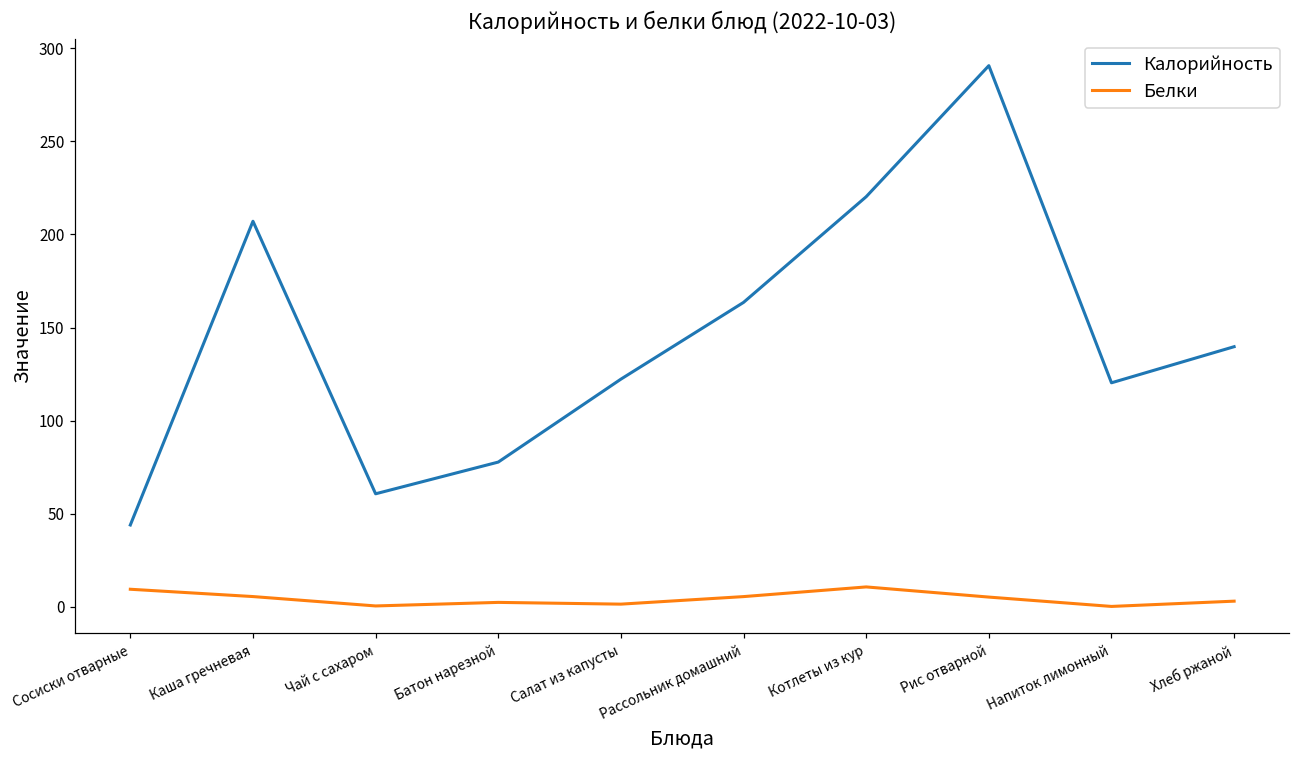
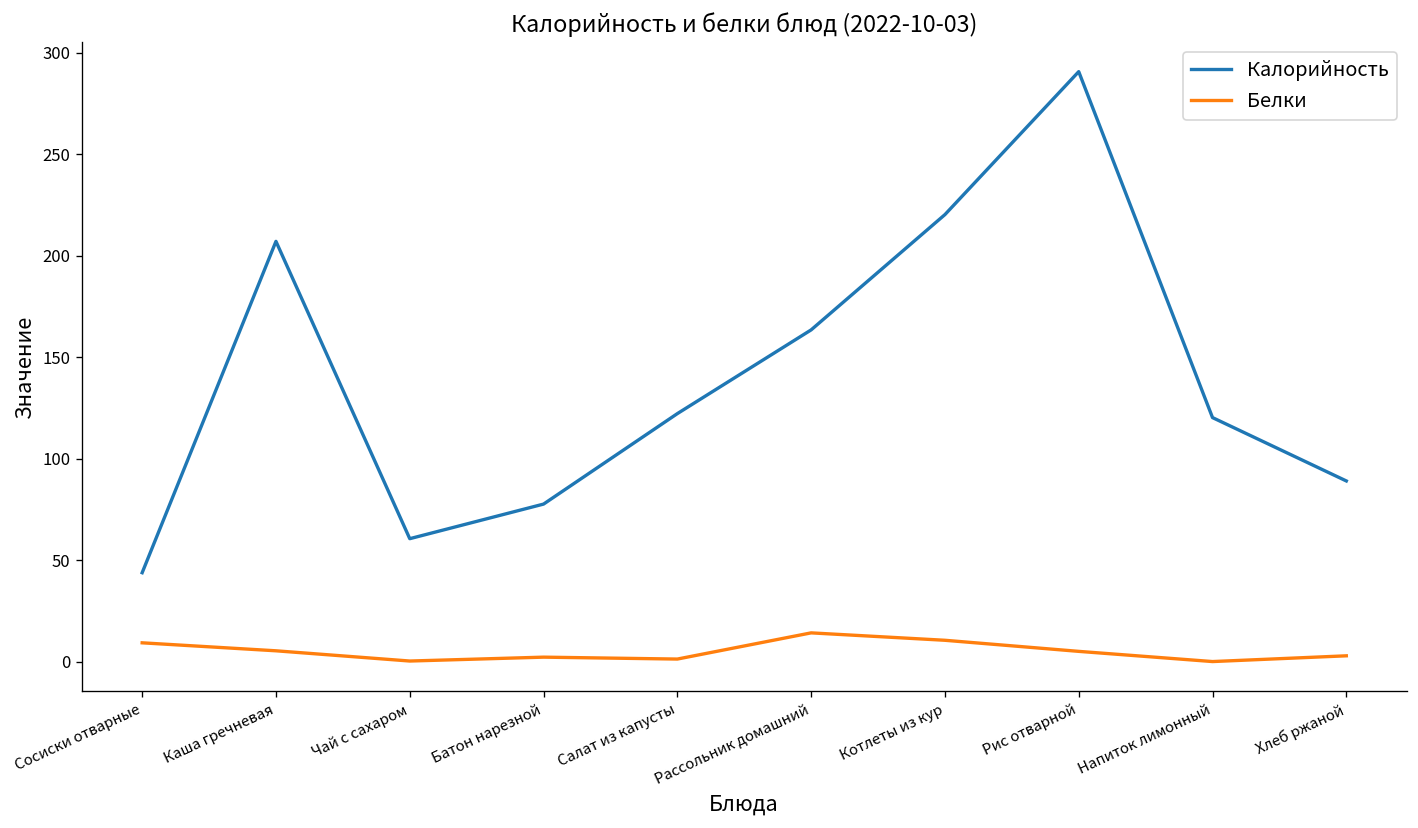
  {
    "Калорийность": {
      "Сосиски отварные": 44,
      "Каша гречневая": 207,
      "Чай с сахаром": 61,
      "Батон нарезной": 78,
      "Салат из капусты": 122,
      "Рассольник домашний": 164,
      "Котлеты из кур": 220,
      "Рис отварной": 291,
      "Напиток лимонный": 120,
-     "Хлеб ржаной": 140
+     "Хлеб ржаной": 89
    },
    "Белки": {
      "Сосиски отварные": 9,
      "Каша гречневая": 5,
      "Чай с сахаром": 0,
      "Батон нарезной": 2,
      "Салат из капусты": 1,
-     "Рассольник домашний": 5,
+     "Рассольник домашний": 14,
      "Котлеты из кур": 11,
      "Рис отварной": 5,
      "Напиток лимонный": 0,
      "Хлеб ржаной": 3
    }
  }
